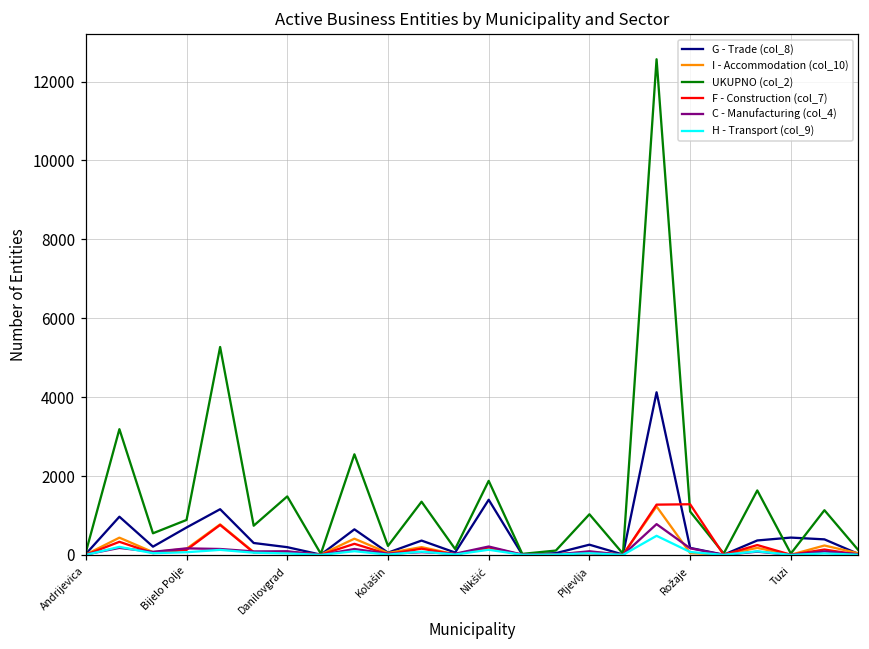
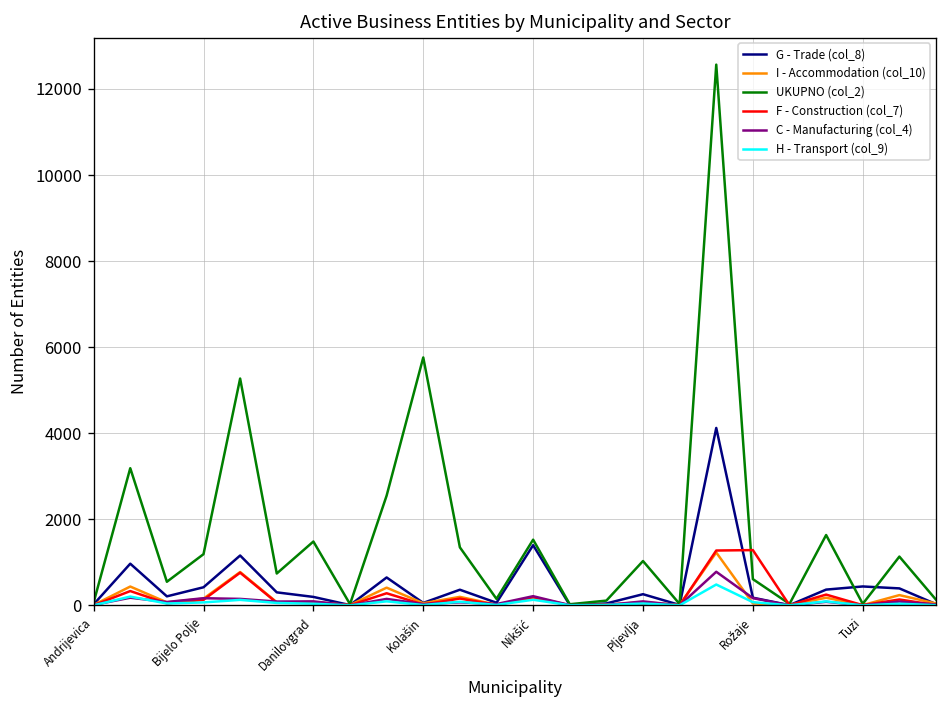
  {
    "G - Trade (col_8)": {
-     "Bijelo Polje": 700,
+     "Bijelo Polje": 400,
      "Danilovgrad": 200,
      "Nikšić": 1400,
      "Pljevlja": 300,
      "Tuzi": 400
    },
    "UKUPNO (col_2)": {
-     "Bijelo Polje": 900,
+     "Bijelo Polje": 1200,
      "Danilovgrad": 1500,
-     "Kolašin": 200,
-     "Nikšić": 1900,
+     "Kolašin": 5800,
+     "Nikšić": 1500,
      "Pljevlja": 1000,
-     "Rožaje": 1100
+     "Rožaje": 600
    },
    "F - Construction (col_7)": {
      "Rožaje": 1300
    }
  }
